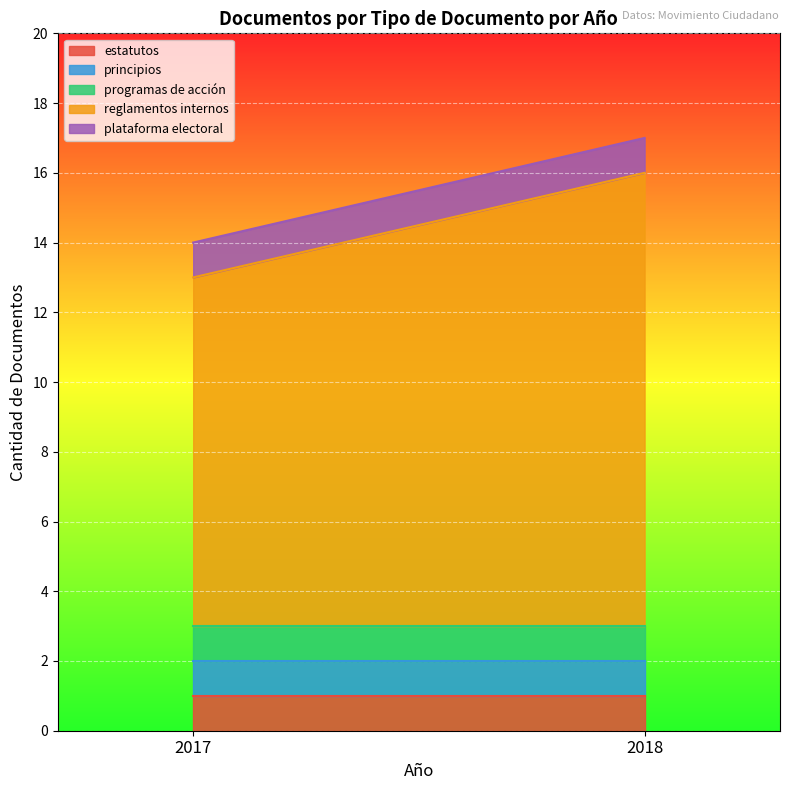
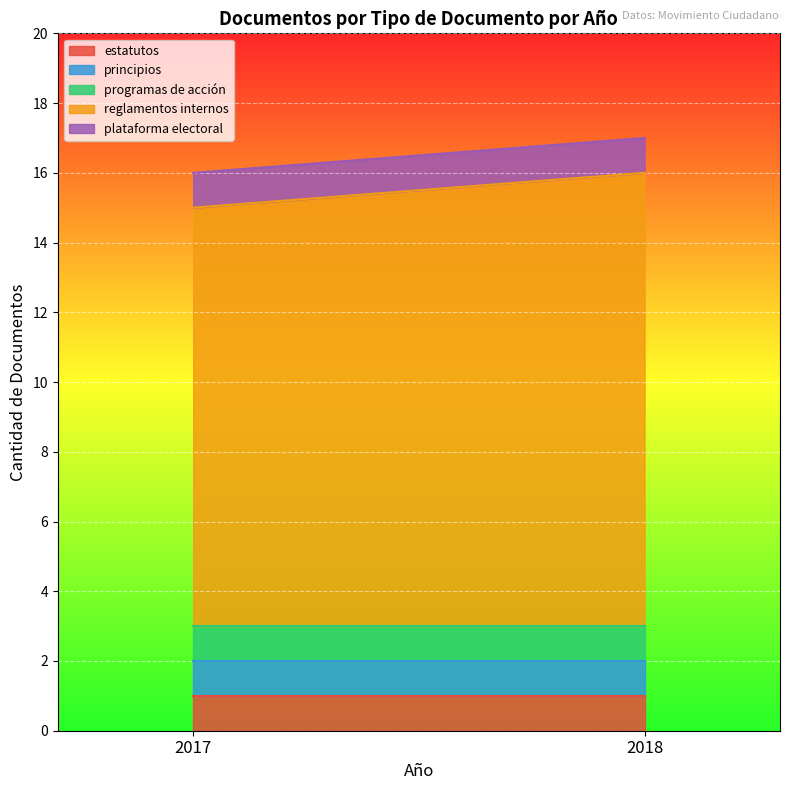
  {
    "estatutos": {
      "2017": 1,
      "2018": 1
    },
    "principios": {
      "2017": 1,
      "2018": 1
    },
    "programas de acción": {
      "2017": 1,
      "2018": 1
    },
    "reglamentos internos": {
-     "2017": 10,
+     "2017": 12,
      "2018": 13
    },
    "plataforma electoral": {
      "2017": 1,
      "2018": 1
    }
  }
